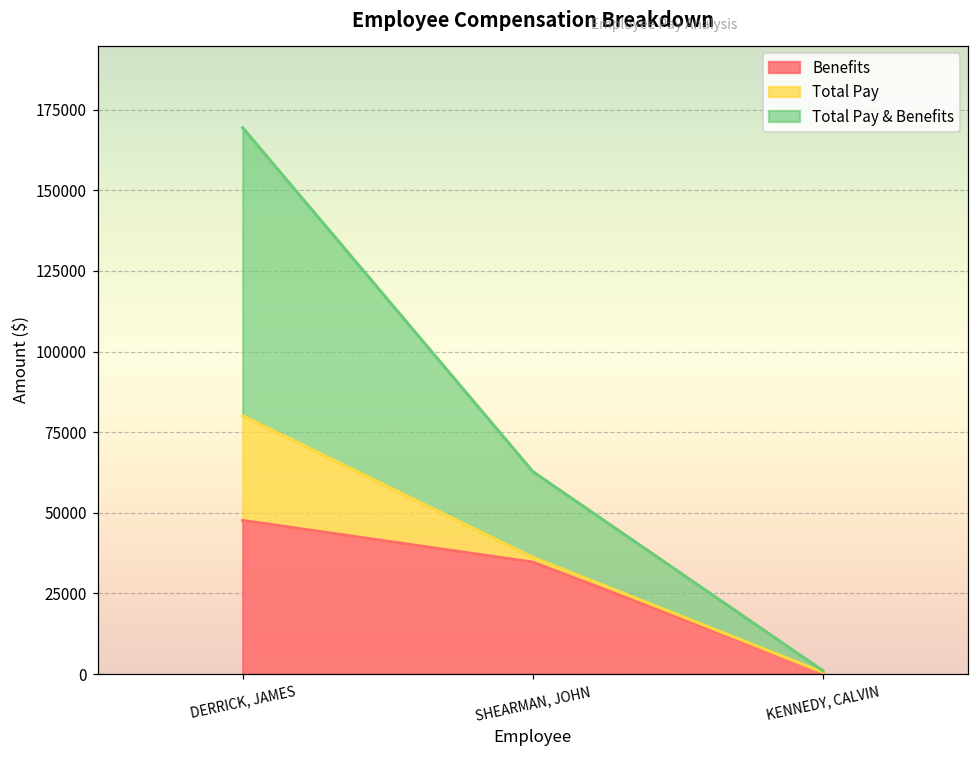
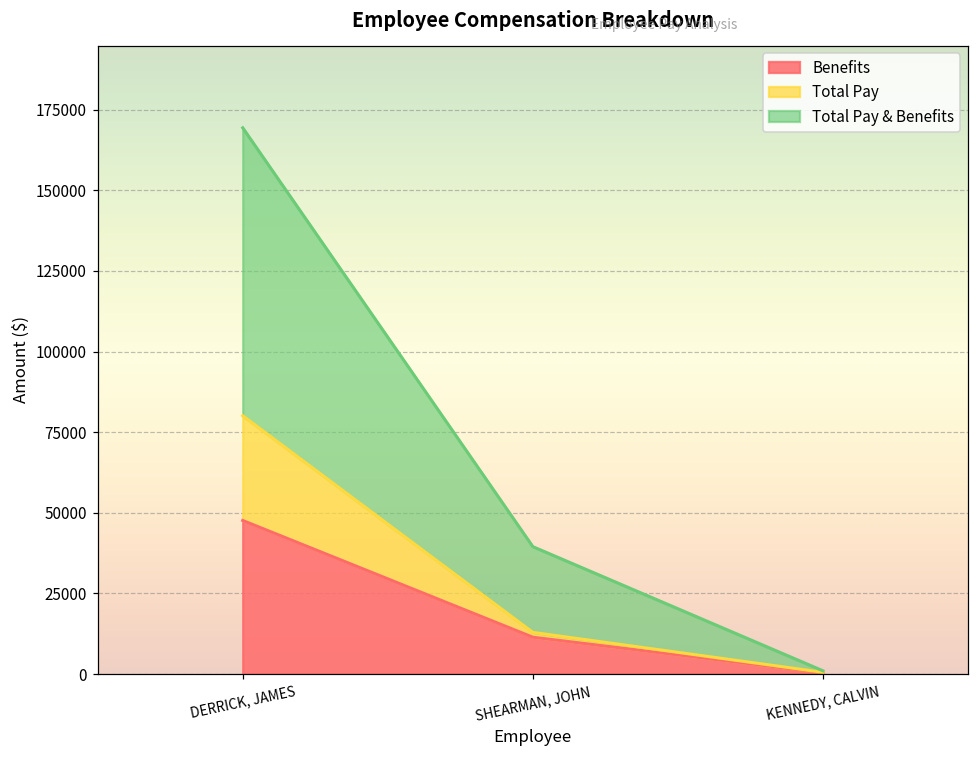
  {
    "Benefits": {
      "DERRICK, JAMES": 48000,
-     "SHEARMAN, JOHN": 35000
+     "SHEARMAN, JOHN": 11000
    },
    "Total Pay": {
      "DERRICK, JAMES": 32000,
      "SHEARMAN, JOHN": 1000
    },
    "Total Pay & Benefits": {
      "DERRICK, JAMES": 89000,
      "SHEARMAN, JOHN": 27000
    }
  }
